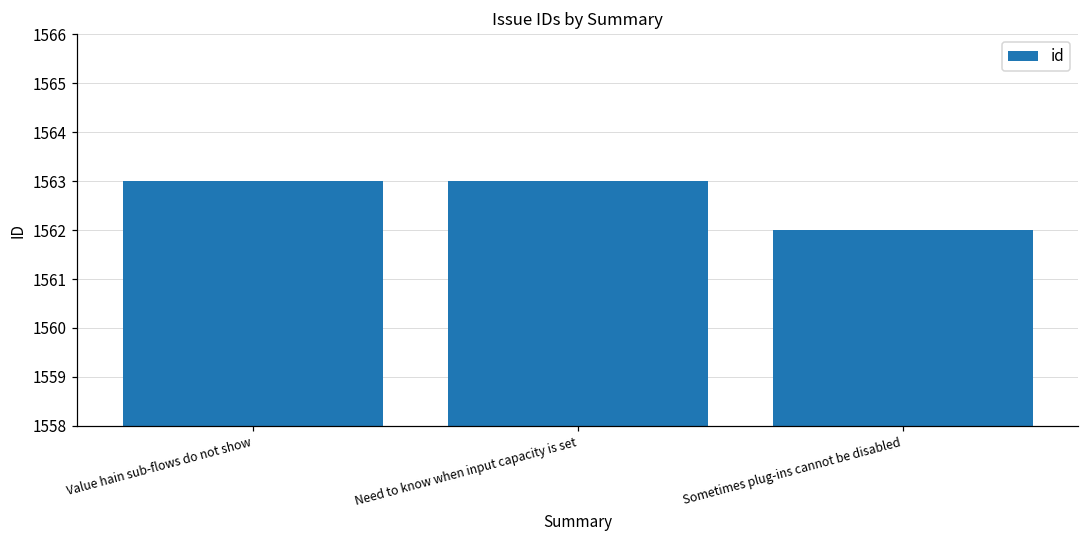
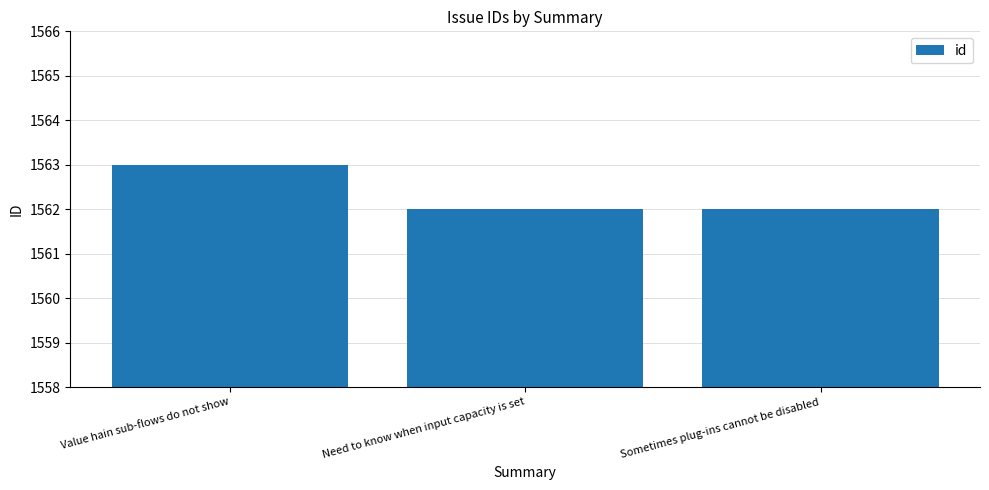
  {
    "Value hain sub-flows do not show": 1563,
-   "Need to know when input capacity is set": 1563,
+   "Need to know when input capacity is set": 1562,
    "Sometimes plug-ins cannot be disabled": 1562
  }
